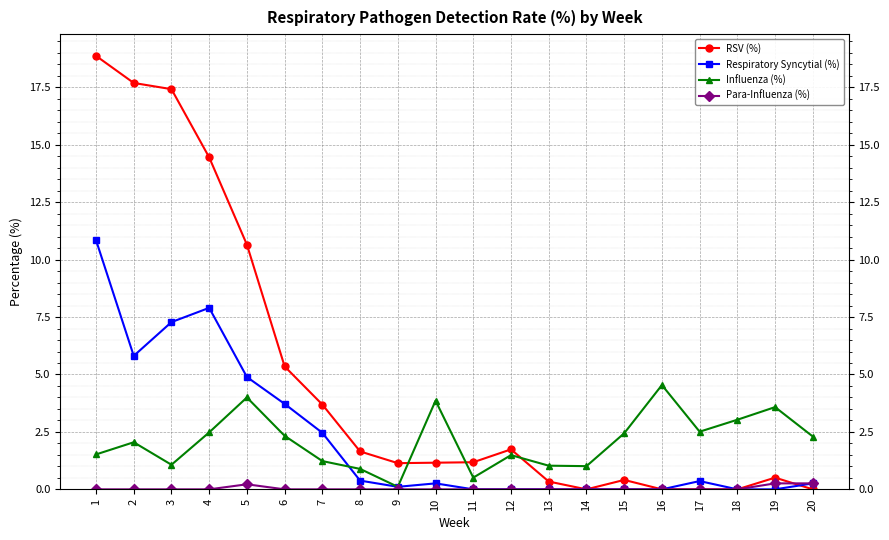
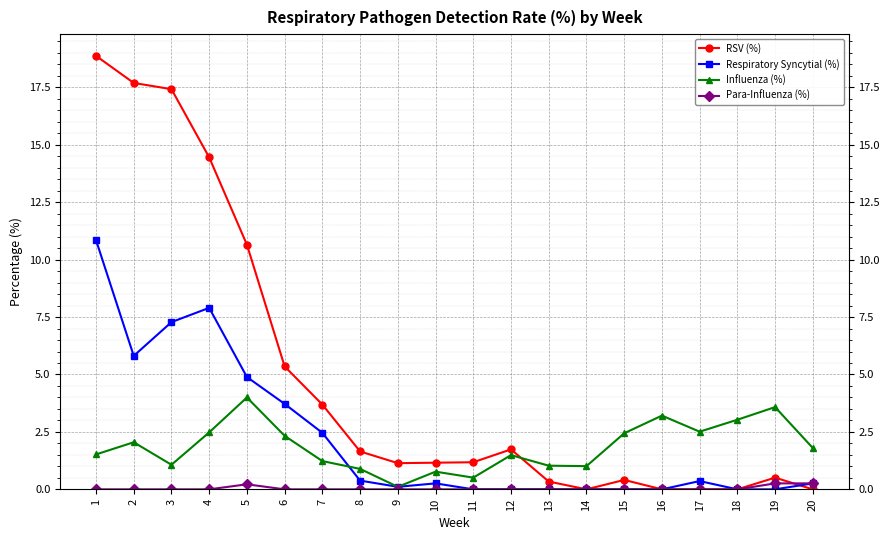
  {
    "RSV (%)": {
      "1": 18.9,
      "2": 17.7,
      "3": 17.4,
      "4": 14.5,
      "5": 10.7,
      "6": 5.4,
      "7": 3.7,
      "8": 1.7,
      "9": 1.1,
      "10": 1.2,
      "11": 1.2,
      "12": 1.7,
      "13": 0.3,
      "15": 0.4,
      "19": 0.5,
      "20": 0.0
    },
    "Respiratory Syncytial (%)": {
      "1": 10.9,
      "2": 5.8,
      "3": 7.3,
      "4": 7.9,
      "5": 4.9,
      "6": 3.7,
      "7": 2.5,
      "8": 0.4,
      "10": 0.3,
      "17": 0.4,
      "19": 0.0
    },
    "Influenza (%)": {
      "1": 1.5,
      "2": 2.1,
      "3": 1.1,
      "4": 2.5,
      "5": 4.0,
      "6": 2.3,
      "7": 1.2,
      "8": 0.9,
-     "10": 3.9,
+     "10": 0.8,
      "11": 0.5,
      "12": 1.5,
      "13": 1.0,
      "14": 1.0,
      "15": 2.4,
-     "16": 4.5,
+     "16": 3.2,
      "17": 2.5,
      "18": 3.0,
      "19": 3.6,
-     "20": 2.3
+     "20": 1.8
    },
    "Para-Influenza (%)": {
      "1": 0.0,
      "2": 0.0,
      "3": 0.0,
      "4": 0.0,
      "5": 0.2,
      "6": 0.0,
      "7": 0.0,
      "8": 0.0,
      "10": 0.0,
      "19": 0.3
    }
  }
